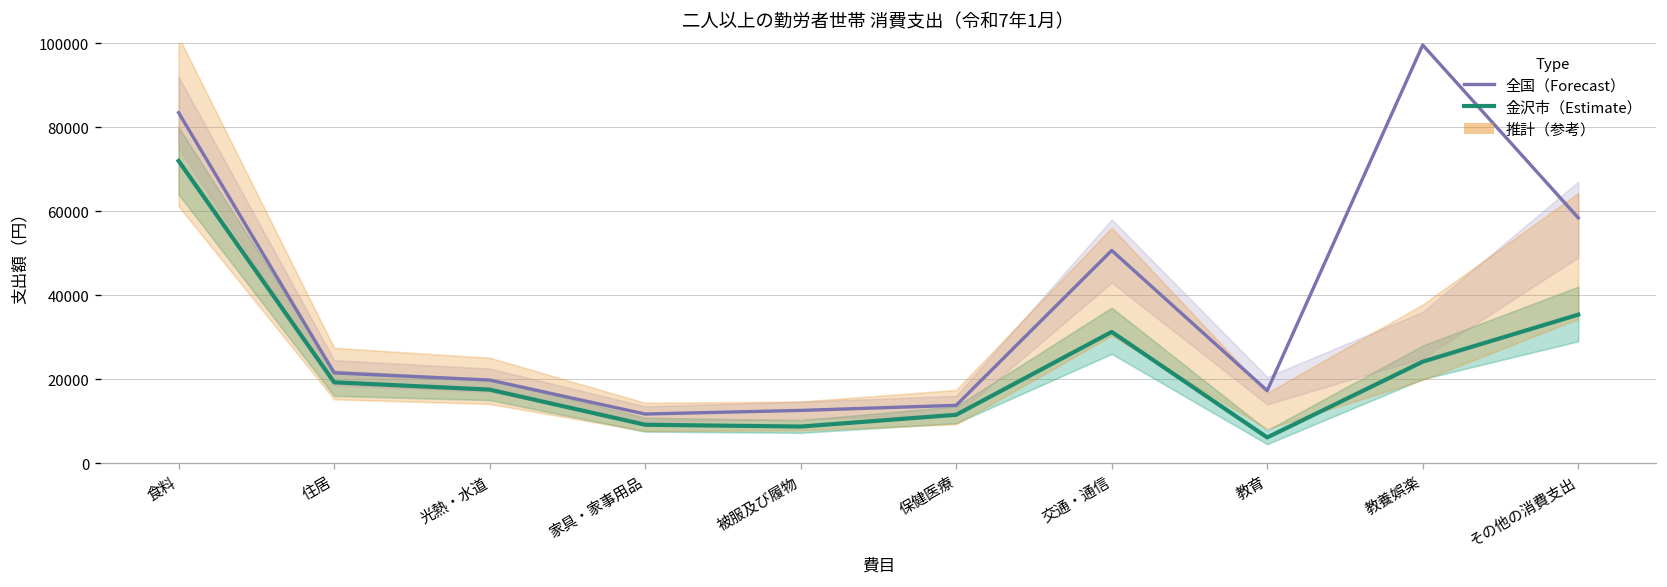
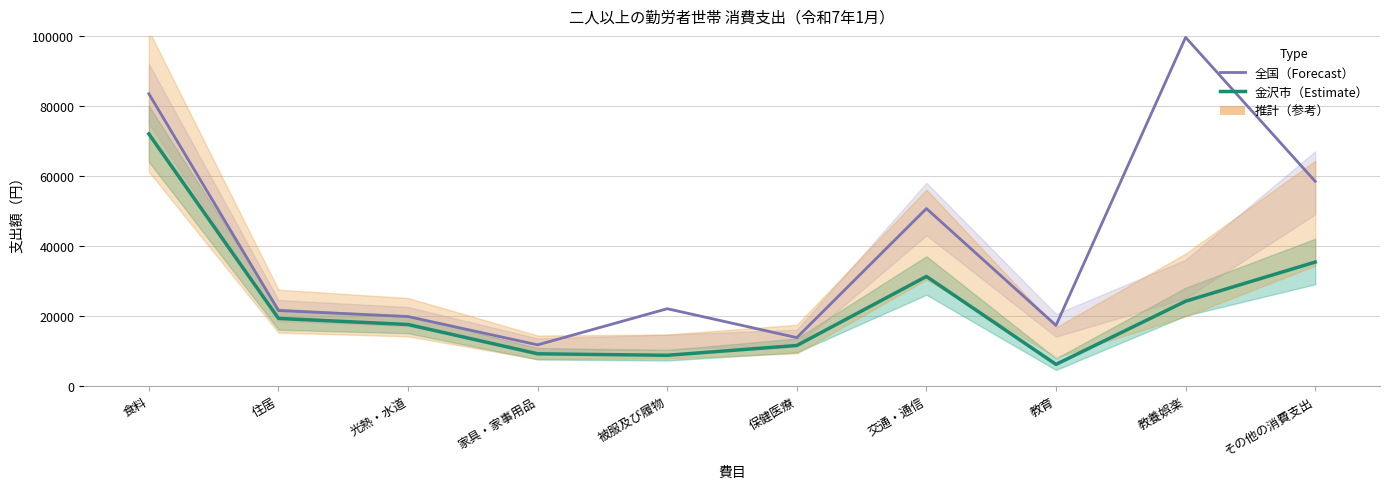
  {
    "全国（Forecast）": {
      "食料": 83000,
      "家具・家事用品": 12000,
-     "被服及び履物": 13000,
+     "被服及び履物": 22000,
      "交通・通信": 51000,
      "教養娯楽": 100000,
      "その他の消費支出": 58000
    }
  }
